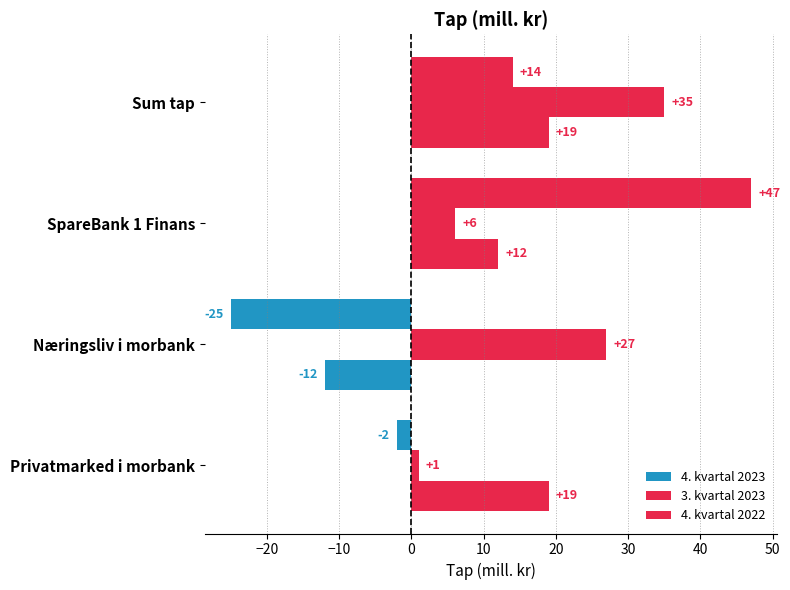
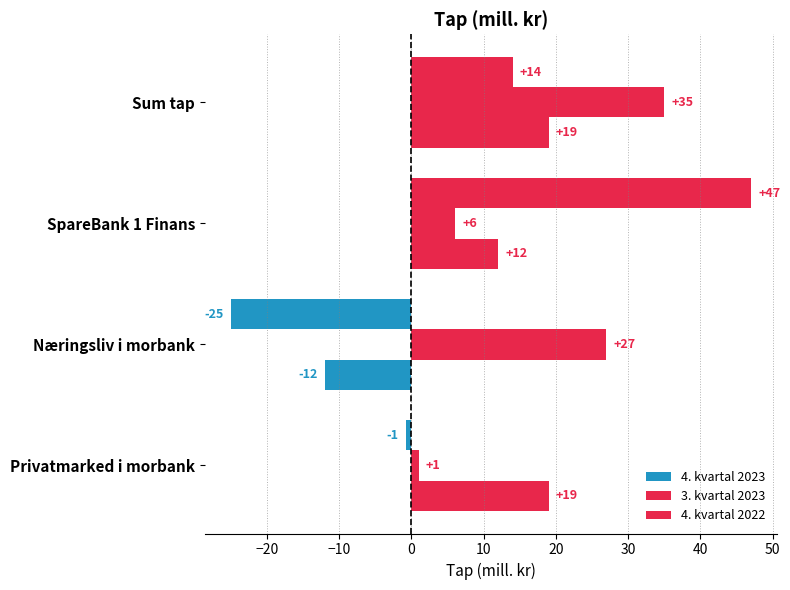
  {
    "4. kvartal 2023": {
      "Sum tap": "+14",
      "SpareBank 1 Finans": "+47",
      "Næringsliv i morbank": "-25",
-     "Privatmarked i morbank": "-2"
+     "Privatmarked i morbank": "-1"
    }
  }
